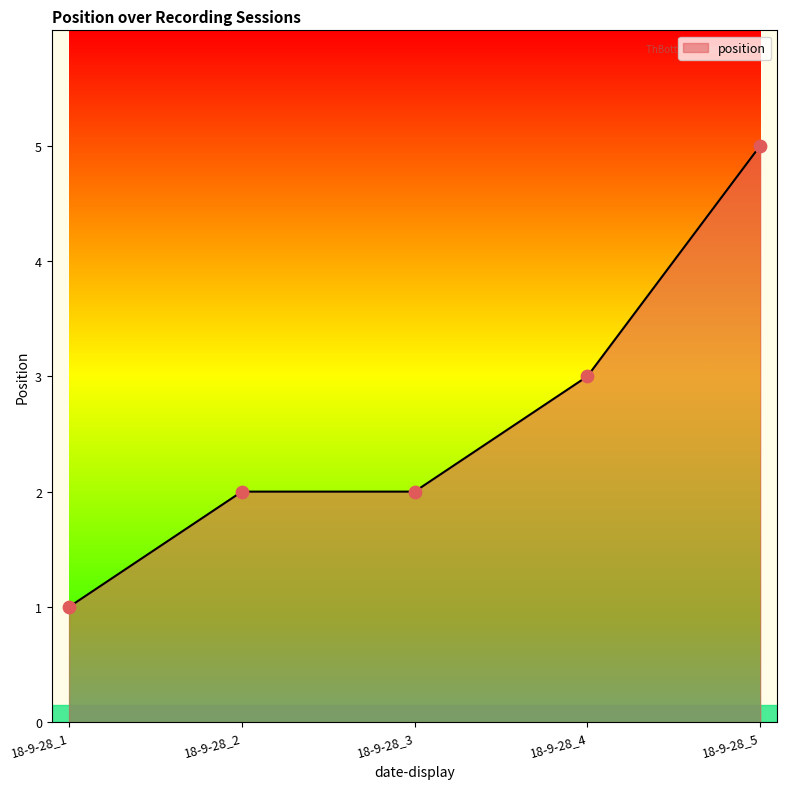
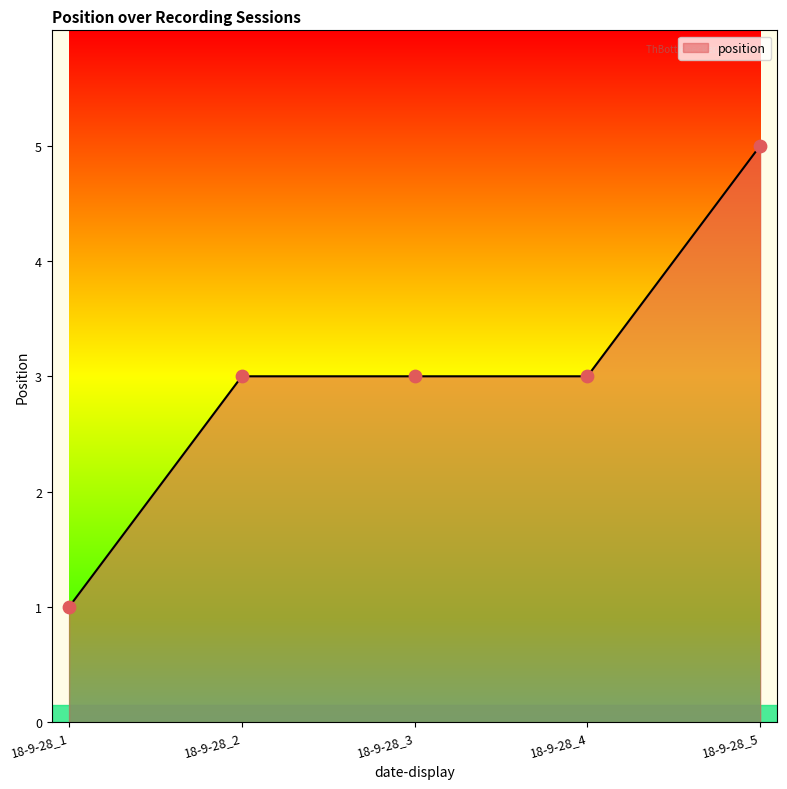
  {
    "18-9-28_1": 1,
-   "18-9-28_2": 2,
-   "18-9-28_3": 2,
+   "18-9-28_2": 3,
+   "18-9-28_3": 3,
    "18-9-28_4": 3,
    "18-9-28_5": 5
  }
